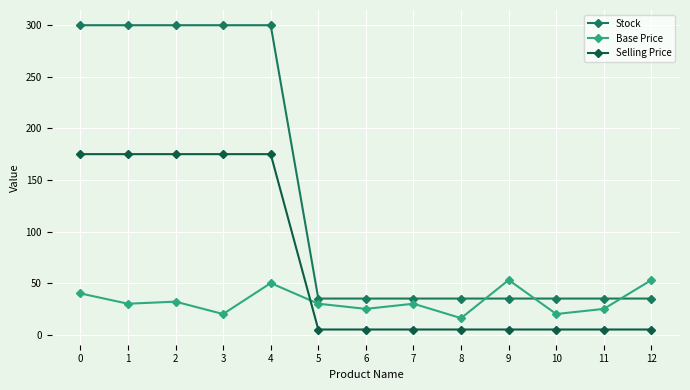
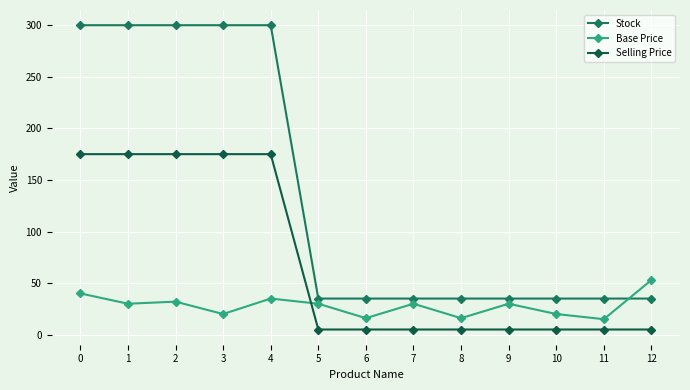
  {
    "Base Price": {
      "0": 40,
      "1": 30,
      "2": 32,
      "3": 20,
-     "4": 50,
+     "4": 35,
      "5": 30,
-     "6": 25,
+     "6": 16,
      "7": 30,
      "8": 16,
-     "9": 53,
+     "9": 30,
      "10": 20,
-     "11": 25,
+     "11": 15,
      "12": 53
    }
  }
